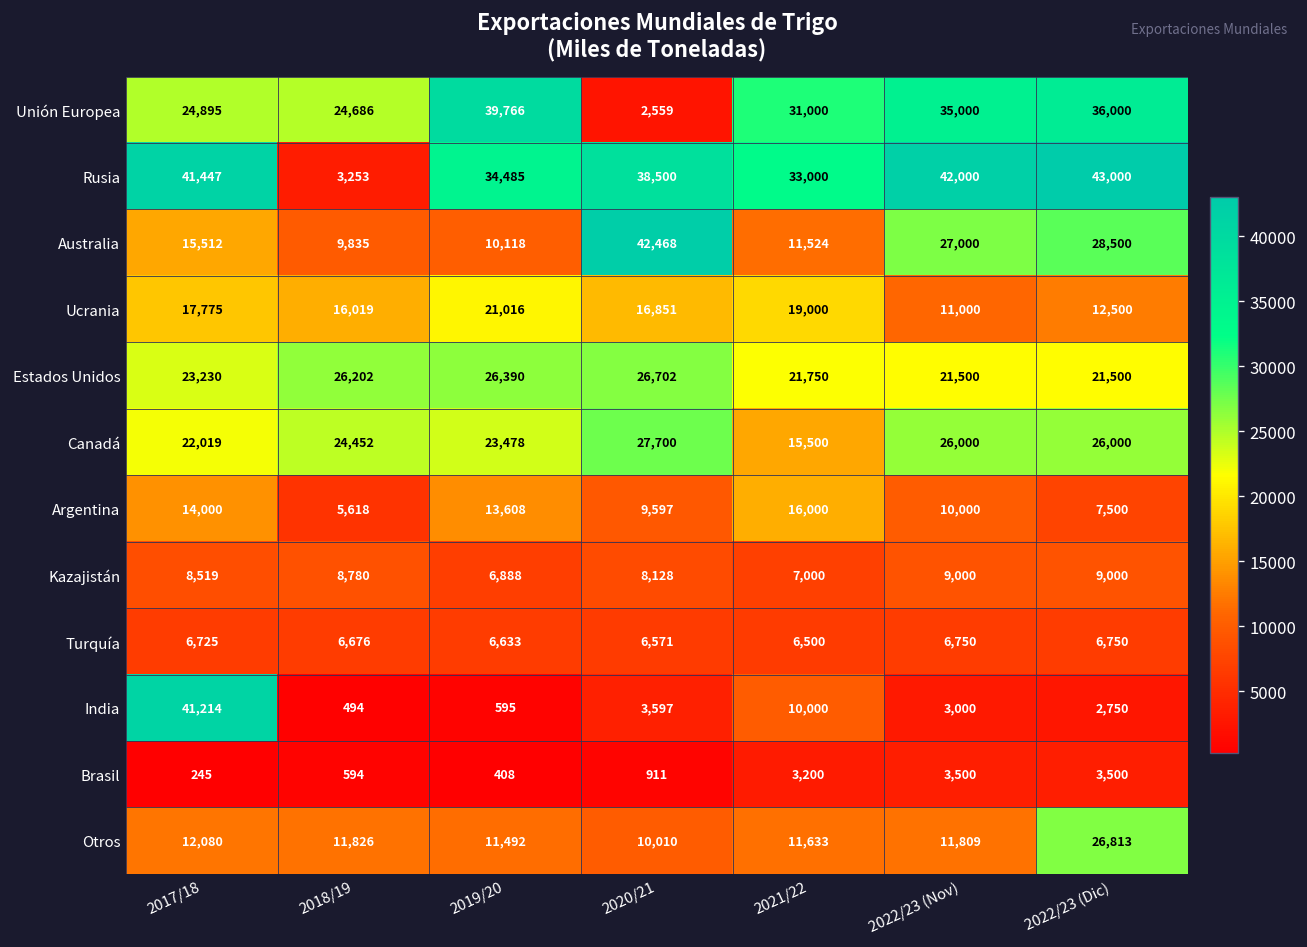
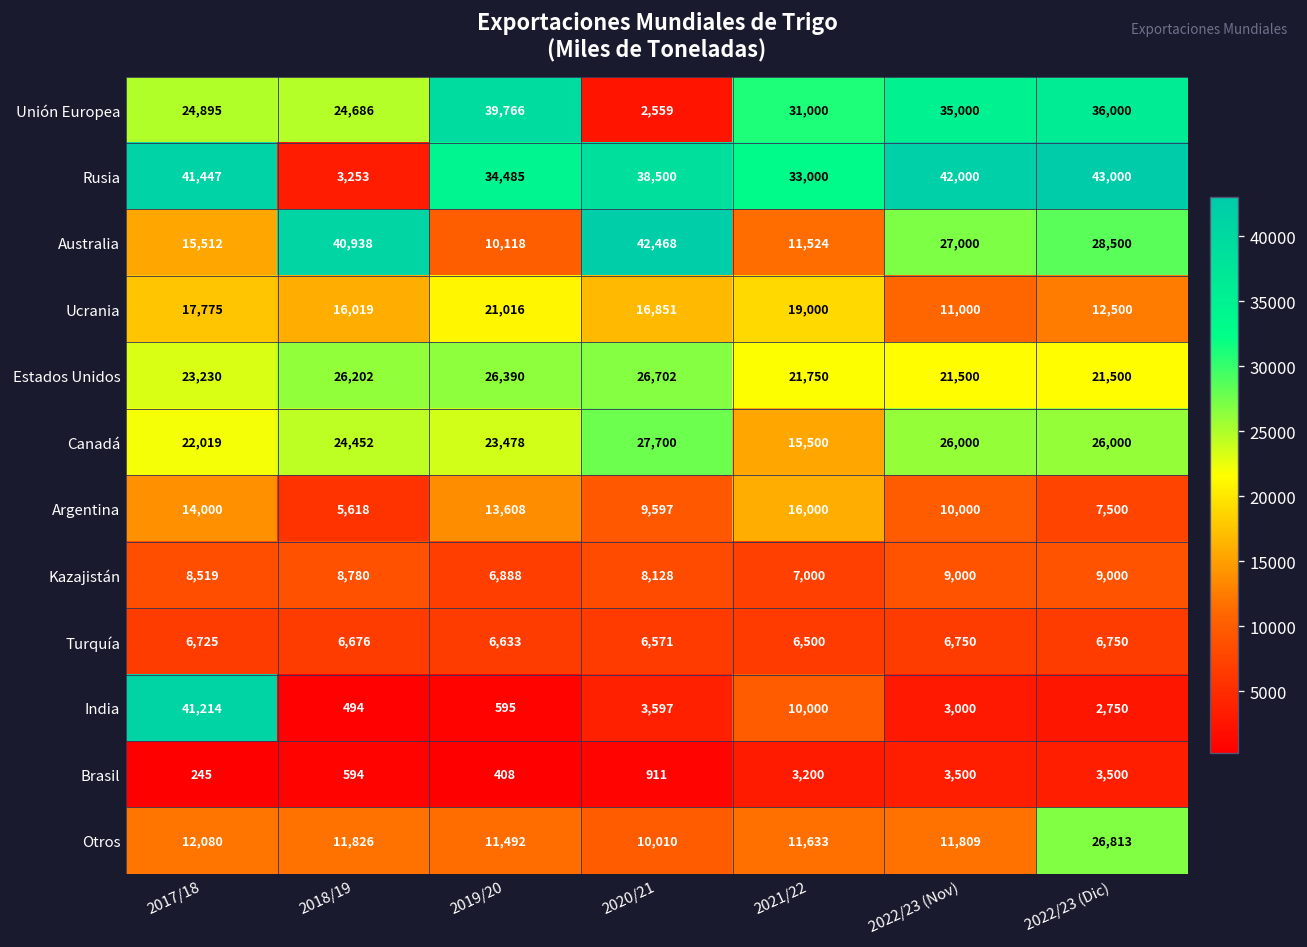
  {
    "Unión Europea": {
      "2017/18": "24,895",
      "2018/19": "24,686",
      "2019/20": "39,766",
      "2020/21": "2,559",
      "2021/22": "31,000",
      "2022/23 (Nov)": "35,000",
      "2022/23 (Dic)": "36,000"
    },
    "Rusia": {
      "2017/18": "41,447",
      "2018/19": "3,253",
      "2019/20": "34,485",
      "2020/21": "38,500",
      "2021/22": "33,000",
      "2022/23 (Nov)": "42,000",
      "2022/23 (Dic)": "43,000"
    },
    "Australia": {
      "2017/18": "15,512",
-     "2018/19": "9,835",
+     "2018/19": "40,938",
      "2019/20": "10,118",
      "2020/21": "42,468",
      "2021/22": "11,524",
      "2022/23 (Nov)": "27,000",
      "2022/23 (Dic)": "28,500"
    },
    "Ucrania": {
      "2017/18": "17,775",
      "2018/19": "16,019",
      "2019/20": "21,016",
      "2020/21": "16,851",
      "2021/22": "19,000",
      "2022/23 (Nov)": "11,000",
      "2022/23 (Dic)": "12,500"
    },
    "Estados Unidos": {
      "2017/18": "23,230",
      "2018/19": "26,202",
      "2019/20": "26,390",
      "2020/21": "26,702",
      "2021/22": "21,750",
      "2022/23 (Nov)": "21,500",
      "2022/23 (Dic)": "21,500"
    },
    "Canadá": {
      "2017/18": "22,019",
      "2018/19": "24,452",
      "2019/20": "23,478",
      "2020/21": "27,700",
      "2021/22": "15,500",
      "2022/23 (Nov)": "26,000",
      "2022/23 (Dic)": "26,000"
    },
    "Argentina": {
      "2017/18": "14,000",
      "2018/19": "5,618",
      "2019/20": "13,608",
      "2020/21": "9,597",
      "2021/22": "16,000",
      "2022/23 (Nov)": "10,000",
      "2022/23 (Dic)": "7,500"
    },
    "Kazajistán": {
      "2017/18": "8,519",
      "2018/19": "8,780",
      "2019/20": "6,888",
      "2020/21": "8,128",
      "2021/22": "7,000",
      "2022/23 (Nov)": "9,000",
      "2022/23 (Dic)": "9,000"
    },
    "Turquía": {
      "2017/18": "6,725",
      "2018/19": "6,676",
      "2019/20": "6,633",
      "2020/21": "6,571",
      "2021/22": "6,500",
      "2022/23 (Nov)": "6,750",
      "2022/23 (Dic)": "6,750"
    },
    "India": {
      "2017/18": "41,214",
      "2018/19": "494",
      "2019/20": "595",
      "2020/21": "3,597",
      "2021/22": "10,000",
      "2022/23 (Nov)": "3,000",
      "2022/23 (Dic)": "2,750"
    },
    "Brasil": {
      "2017/18": "245",
      "2018/19": "594",
      "2019/20": "408",
      "2020/21": "911",
      "2021/22": "3,200",
      "2022/23 (Nov)": "3,500",
      "2022/23 (Dic)": "3,500"
    },
    "Otros": {
      "2017/18": "12,080",
      "2018/19": "11,826",
      "2019/20": "11,492",
      "2020/21": "10,010",
      "2021/22": "11,633",
      "2022/23 (Nov)": "11,809",
      "2022/23 (Dic)": "26,813"
    }
  }
